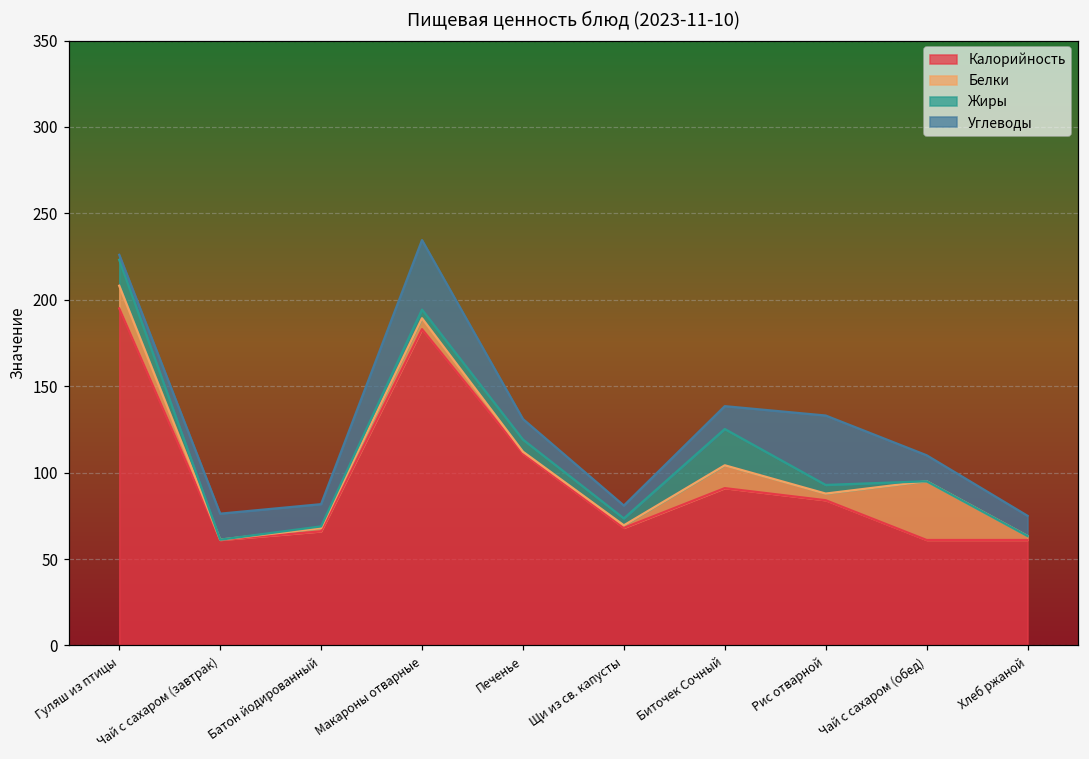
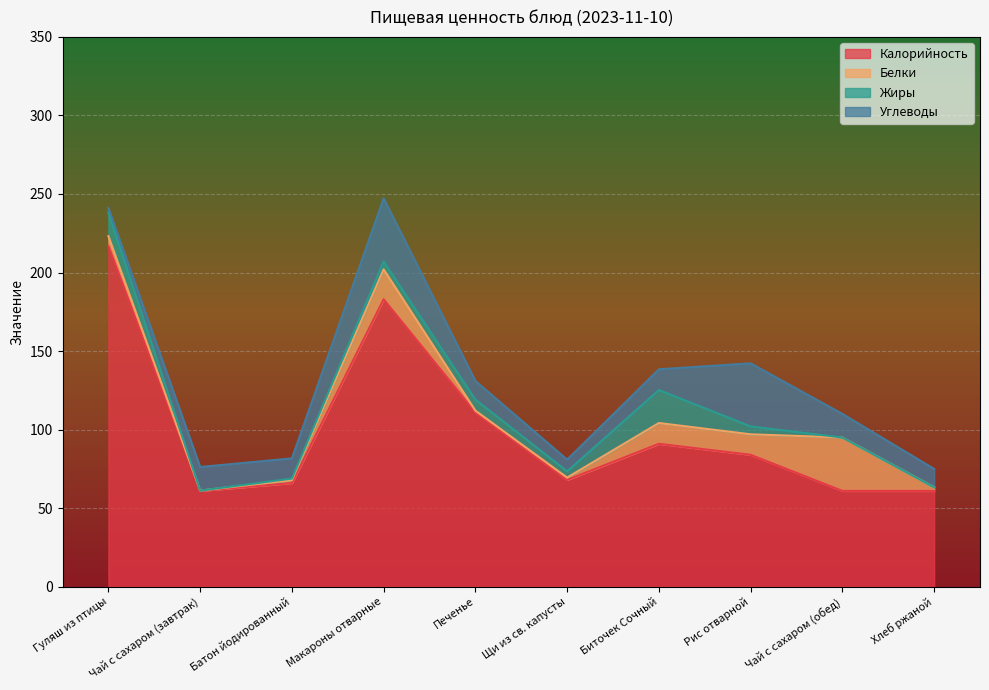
  {
    "Калорийность": {
-     "Гуляш из птицы": 195,
+     "Гуляш из птицы": 217,
      "Батон йодированный": 66,
      "Макароны отварные": 183,
      "Биточек Сочный": 91,
      "Рис отварной": 84,
      "Чай с сахаром (обед)": 61,
      "Хлеб ржаной": 61
    },
    "Белки": {
-     "Гуляш из птицы": 13,
-     "Макароны отварные": 6,
+     "Гуляш из птицы": 6,
+     "Макароны отварные": 19,
      "Биточек Сочный": 13,
-     "Рис отварной": 4
+     "Рис отварной": 13
    }
  }
